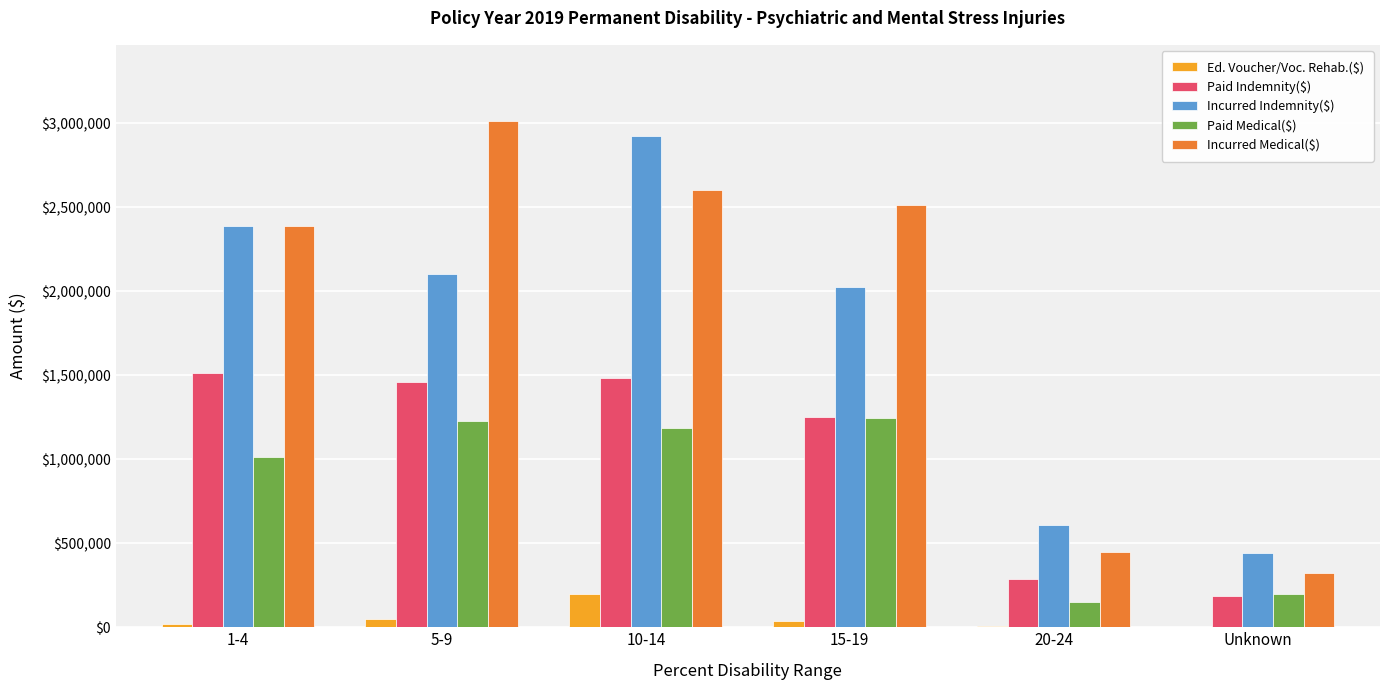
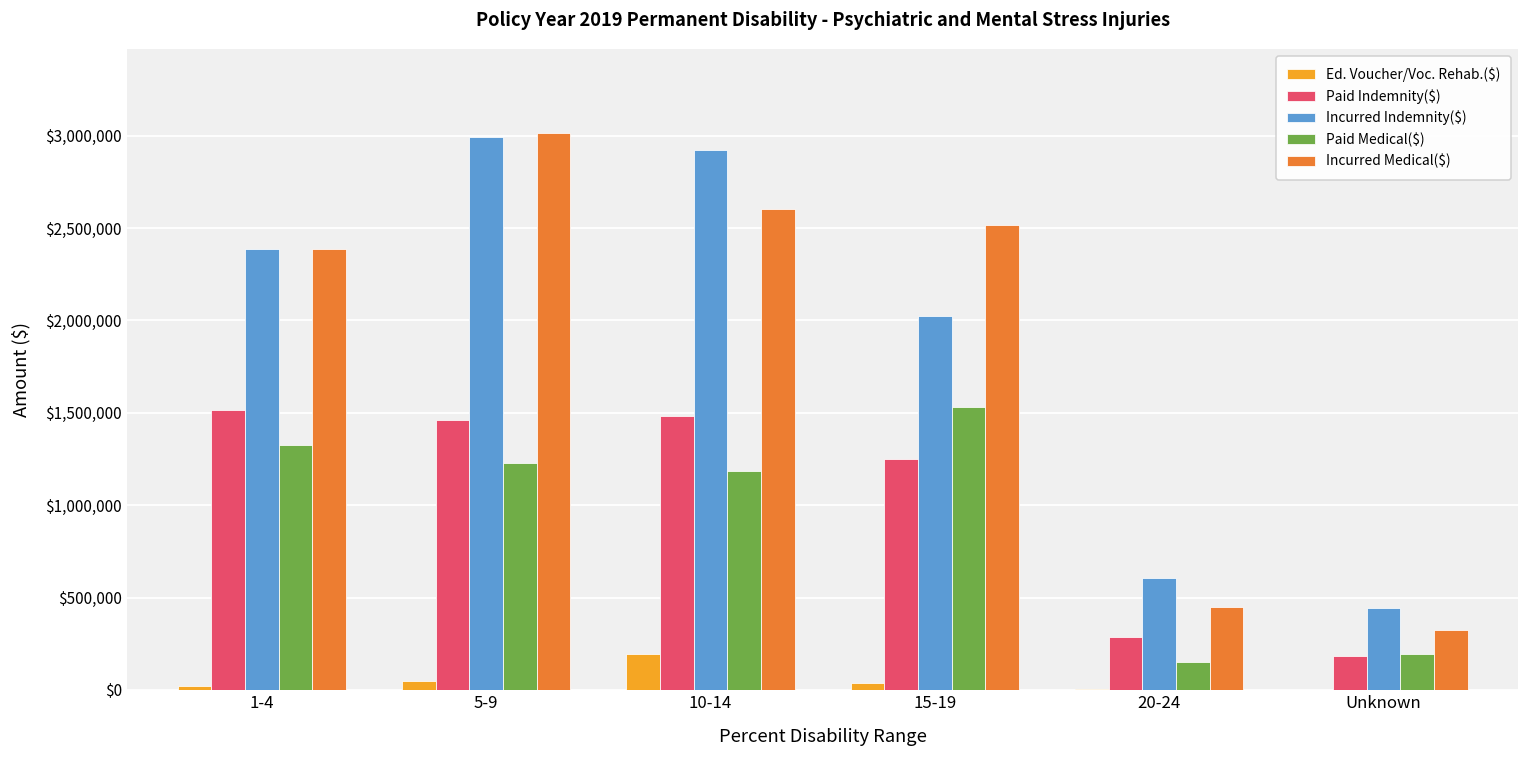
  {
    "Paid Indemnity($)": {
      "1-4": "$1,510,000",
      "5-9": "$1,460,000",
      "10-14": "$1,490,000",
      "15-19": "$1,250,000",
      "20-24": "$290,000",
      "Unknown": "$190,000"
    },
    "Incurred Indemnity($)": {
      "1-4": "$2,390,000",
-     "5-9": "$2,100,000",
+     "5-9": "$2,990,000",
      "10-14": "$2,920,000",
      "15-19": "$2,020,000",
      "20-24": "$610,000",
      "Unknown": "$440,000"
    },
    "Paid Medical($)": {
-     "1-4": "$1,010,000",
+     "1-4": "$1,330,000",
      "5-9": "$1,230,000",
      "10-14": "$1,190,000",
-     "15-19": "$1,240,000",
+     "15-19": "$1,530,000",
      "20-24": "$150,000",
      "Unknown": "$200,000"
    }
  }
